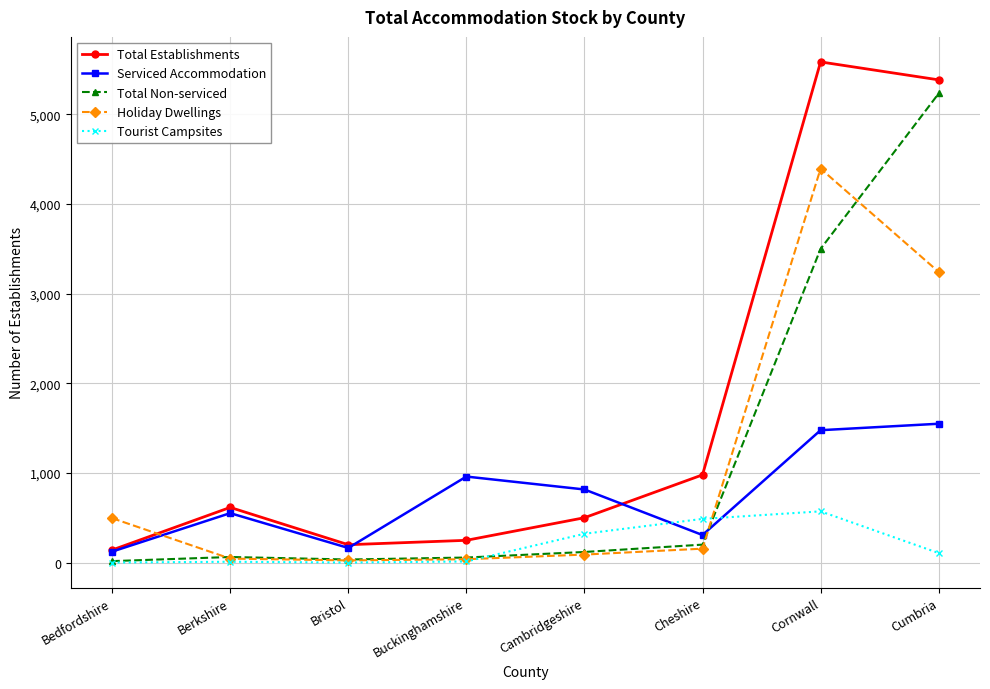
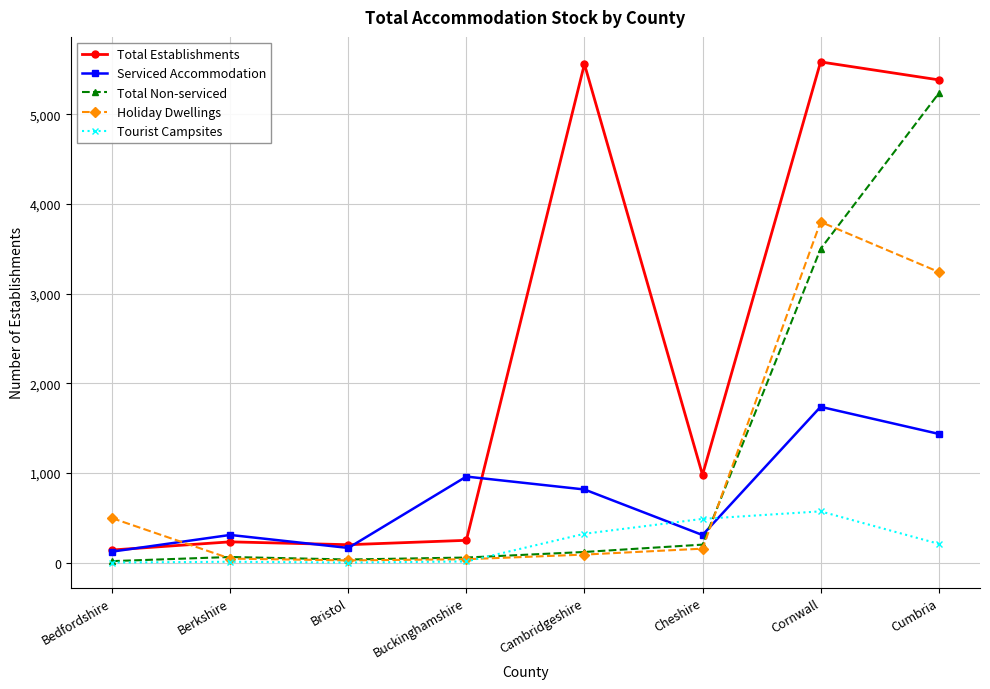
  {
    "Total Establishments": {
-     "Berkshire": "600",
+     "Berkshire": "200",
      "Bristol": "200",
      "Buckinghamshire": "300",
-     "Cambridgeshire": "500",
+     "Cambridgeshire": "5,600",
      "Cheshire": "1,000",
      "Cornwall": "5,600",
      "Cumbria": "5,400"
    },
    "Serviced Accommodation": {
-     "Berkshire": "600",
+     "Berkshire": "300",
      "Bristol": "200",
      "Buckinghamshire": "1,000",
      "Cambridgeshire": "800",
      "Cheshire": "300",
-     "Cornwall": "1,500",
-     "Cumbria": "1,600"
+     "Cornwall": "1,700",
+     "Cumbria": "1,400"
    },
    "Total Non-serviced": {
      "Cambridgeshire": "100",
      "Cheshire": "200",
      "Cornwall": "3,500",
      "Cumbria": "5,200"
    },
    "Holiday Dwellings": {
      "Bedfordshire": "500",
      "Cambridgeshire": "100",
      "Cheshire": "200",
-     "Cornwall": "4,400",
+     "Cornwall": "3,800",
      "Cumbria": "3,200"
    },
    "Tourist Campsites": {
      "Berkshire": "0",
      "Cambridgeshire": "300",
      "Cheshire": "500",
      "Cornwall": "600",
-     "Cumbria": "100"
+     "Cumbria": "200"
    }
  }
